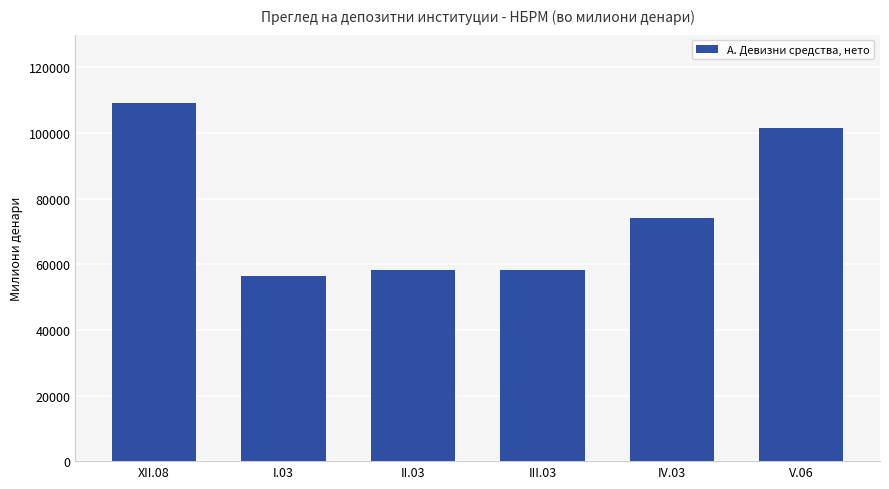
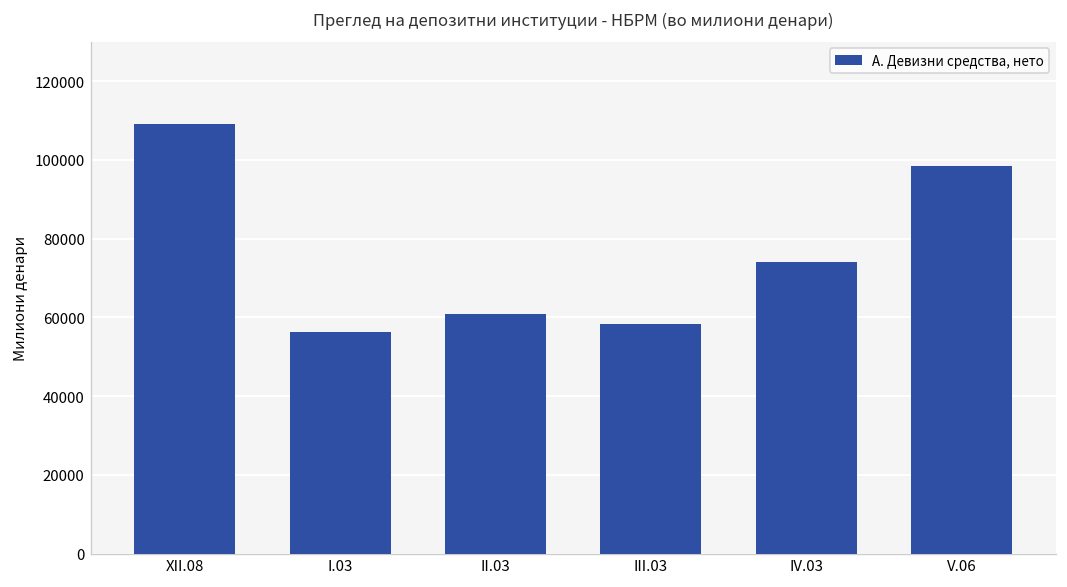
  {
    "XII.08": 109000,
    "I.03": 56000,
-   "II.03": 58000,
+   "II.03": 61000,
    "III.03": 58000,
    "IV.03": 74000,
-   "V.06": 102000
+   "V.06": 98000
  }
